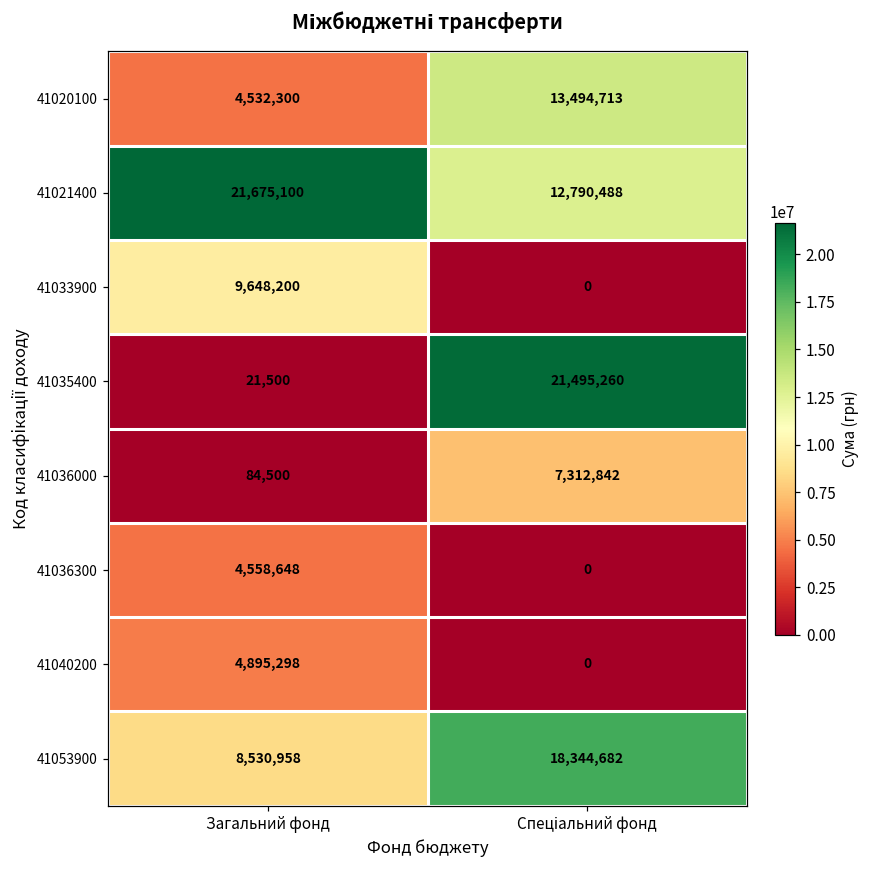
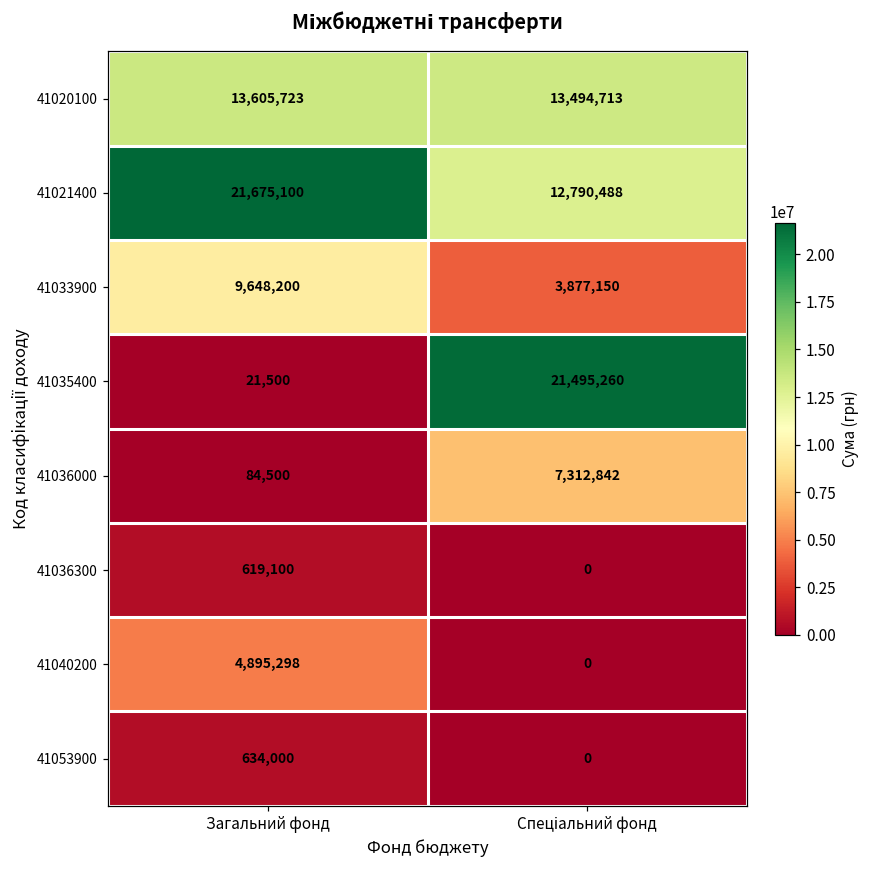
  {
    "41020100": {
-     "Загальний фонд": "4,532,300",
+     "Загальний фонд": "13,605,723",
      "Спеціальний фонд": "13,494,713"
    },
    "41021400": {
      "Загальний фонд": "21,675,100",
      "Спеціальний фонд": "12,790,488"
    },
    "41033900": {
      "Загальний фонд": "9,648,200",
-     "Спеціальний фонд": "0"
+     "Спеціальний фонд": "3,877,150"
    },
    "41035400": {
      "Загальний фонд": "21,500",
      "Спеціальний фонд": "21,495,260"
    },
    "41036000": {
      "Загальний фонд": "84,500",
      "Спеціальний фонд": "7,312,842"
    },
    "41036300": {
-     "Загальний фонд": "4,558,648",
+     "Загальний фонд": "619,100",
      "Спеціальний фонд": "0"
    },
    "41040200": {
      "Загальний фонд": "4,895,298",
      "Спеціальний фонд": "0"
    },
    "41053900": {
-     "Загальний фонд": "8,530,958",
-     "Спеціальний фонд": "18,344,682"
+     "Загальний фонд": "634,000",
+     "Спеціальний фонд": "0"
    }
  }
